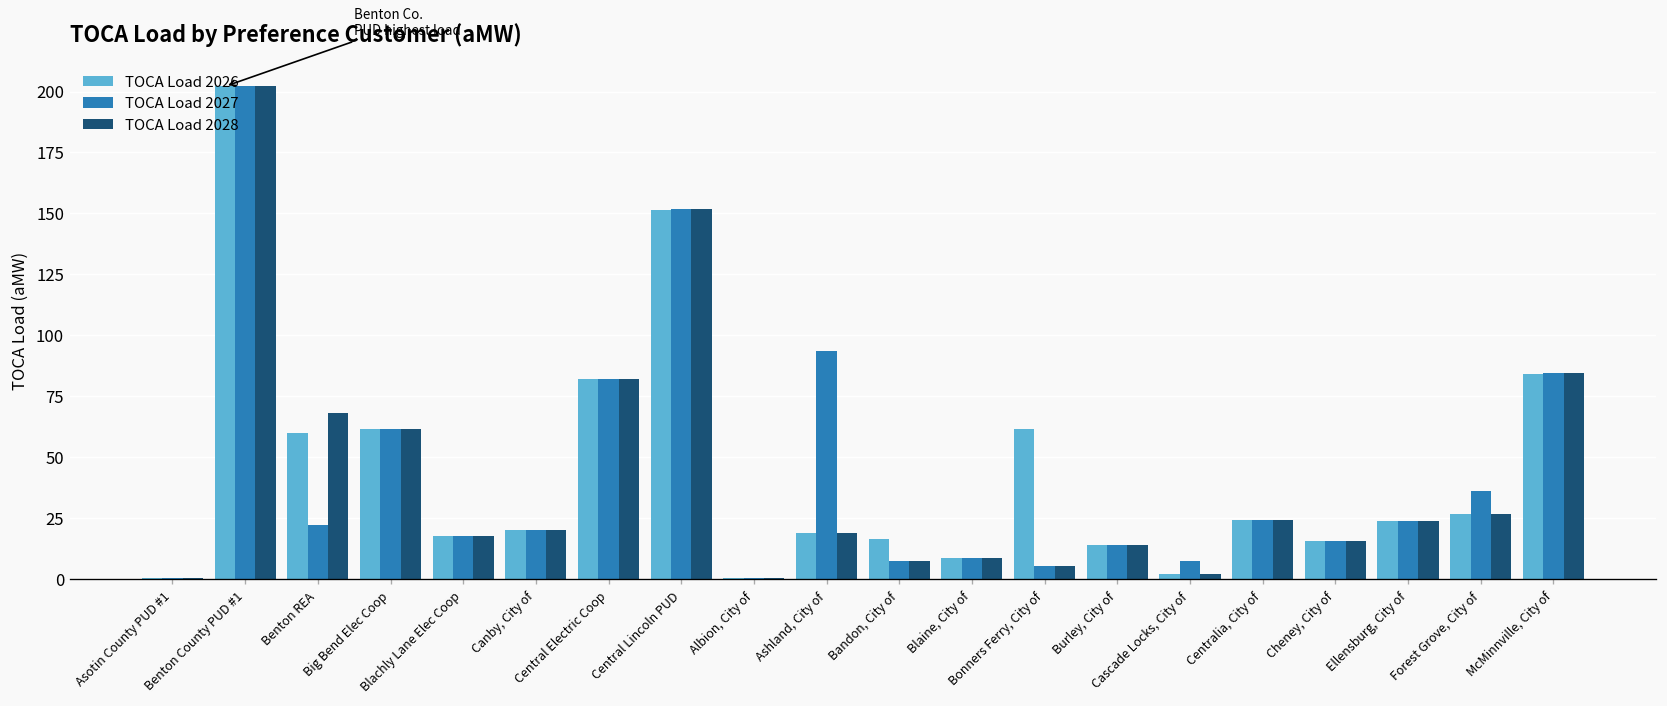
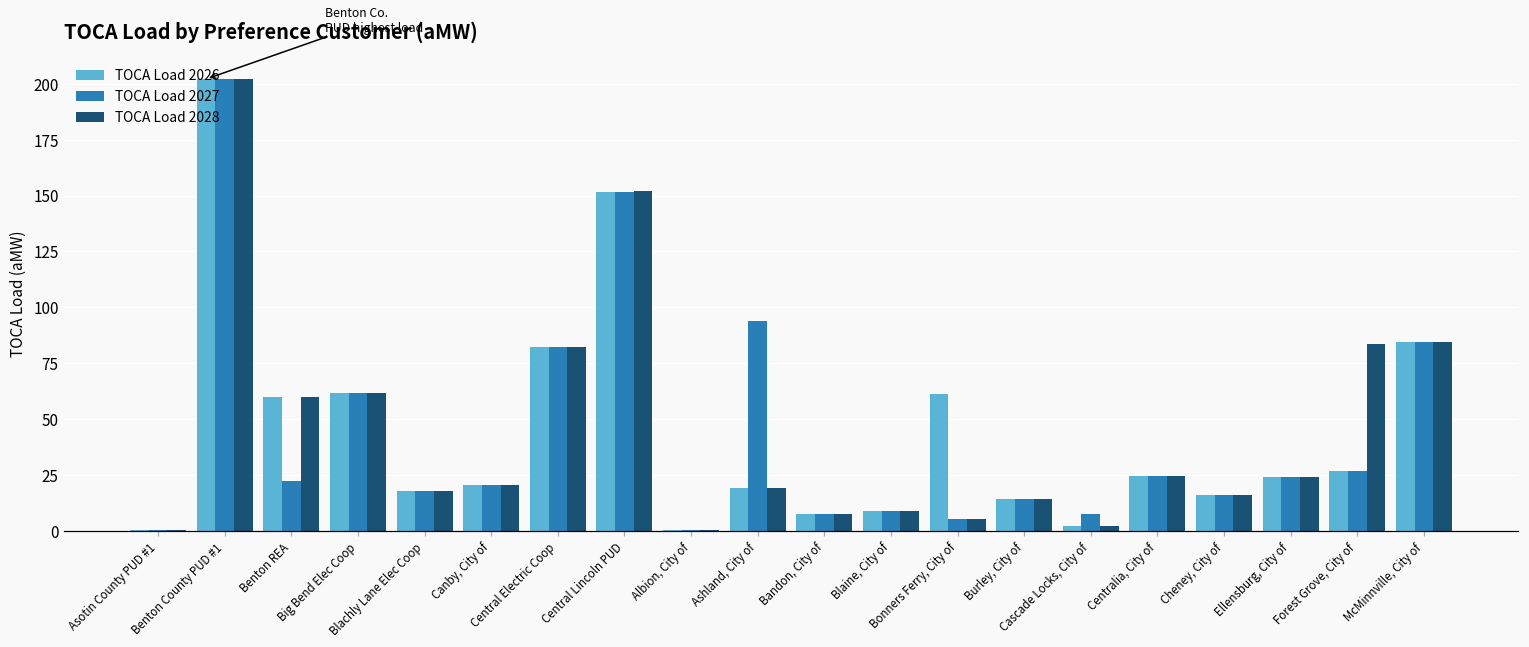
  {
    "TOCA Load 2026": {
      "Benton County PUD #1": 202,
      "Benton REA": 60,
      "Big Bend Elec Coop": 62,
      "Blachly Lane Elec Coop": 18,
      "Canby, City of": 20,
      "Central Electric Coop": 82,
      "Central Lincoln PUD": 152,
      "Ashland, City of": 19,
-     "Bandon, City of": 17,
+     "Bandon, City of": 8,
      "Blaine, City of": 9,
      "Bonners Ferry, City of": 61,
      "Burley, City of": 14,
      "Cascade Locks, City of": 2,
      "Centralia, City of": 25,
      "Cheney, City of": 16,
      "Ellensburg, City of": 24,
      "Forest Grove, City of": 27,
      "McMinnville, City of": 84
    },
    "TOCA Load 2027": {
      "Benton County PUD #1": 202,
      "Benton REA": 22,
      "Big Bend Elec Coop": 62,
      "Blachly Lane Elec Coop": 18,
      "Canby, City of": 20,
      "Central Electric Coop": 82,
      "Central Lincoln PUD": 152,
      "Ashland, City of": 94,
      "Bandon, City of": 8,
      "Blaine, City of": 9,
      "Bonners Ferry, City of": 5,
      "Burley, City of": 14,
      "Cascade Locks, City of": 8,
      "Centralia, City of": 25,
      "Cheney, City of": 16,
      "Ellensburg, City of": 24,
-     "Forest Grove, City of": 36,
+     "Forest Grove, City of": 27,
      "McMinnville, City of": 85
    },
    "TOCA Load 2028": {
      "Benton County PUD #1": 202,
-     "Benton REA": 68,
+     "Benton REA": 60,
      "Big Bend Elec Coop": 62,
      "Blachly Lane Elec Coop": 18,
      "Canby, City of": 20,
      "Central Electric Coop": 82,
      "Central Lincoln PUD": 152,
      "Ashland, City of": 19,
      "Bandon, City of": 8,
      "Blaine, City of": 9,
      "Bonners Ferry, City of": 5,
      "Burley, City of": 14,
      "Cascade Locks, City of": 2,
      "Centralia, City of": 25,
      "Cheney, City of": 16,
      "Ellensburg, City of": 24,
-     "Forest Grove, City of": 27,
+     "Forest Grove, City of": 84,
      "McMinnville, City of": 85
    }
  }
